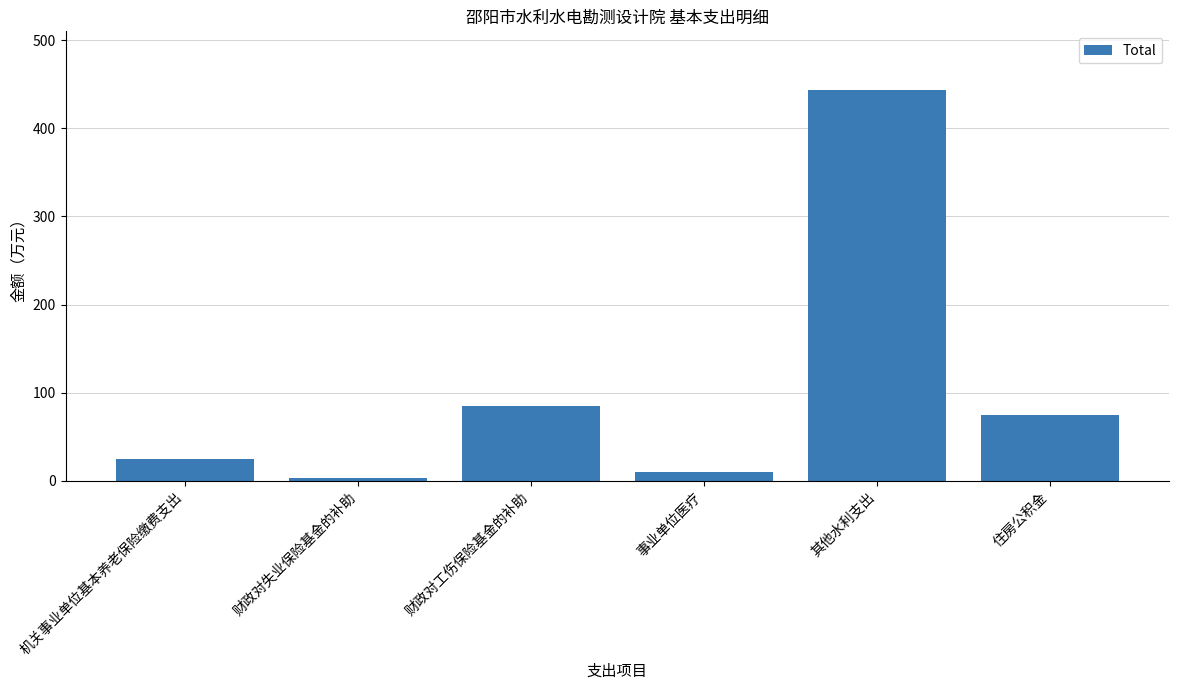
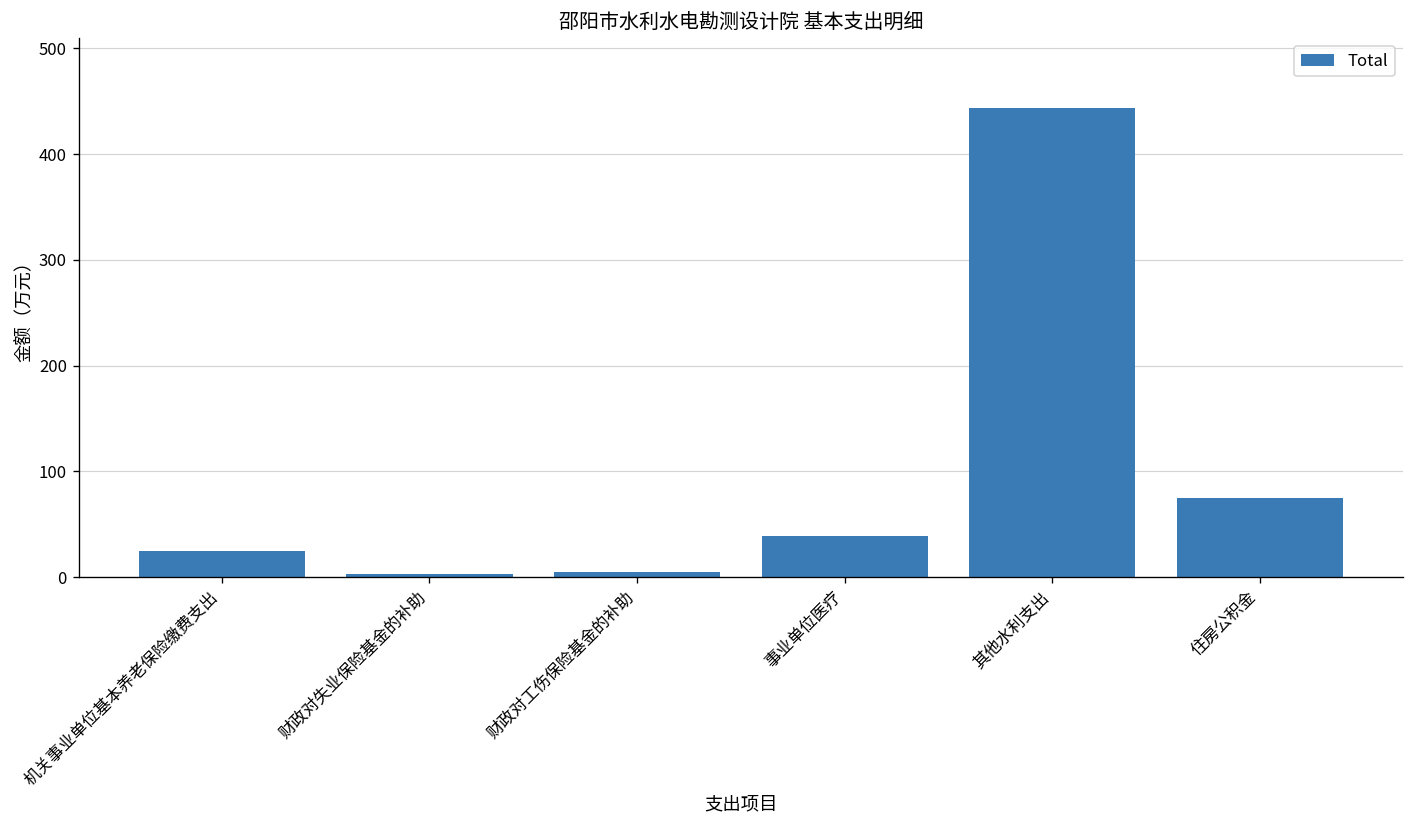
  {
    "机关事业单位基本养老保险缴费支出": 20,
    "财政对失业保险基金的补助": 0,
-   "财政对工伤保险基金的补助": 80,
-   "事业单位医疗": 10,
+   "财政对工伤保险基金的补助": 0,
+   "事业单位医疗": 40,
    "其他水利支出": 440,
    "住房公积金": 80
  }
